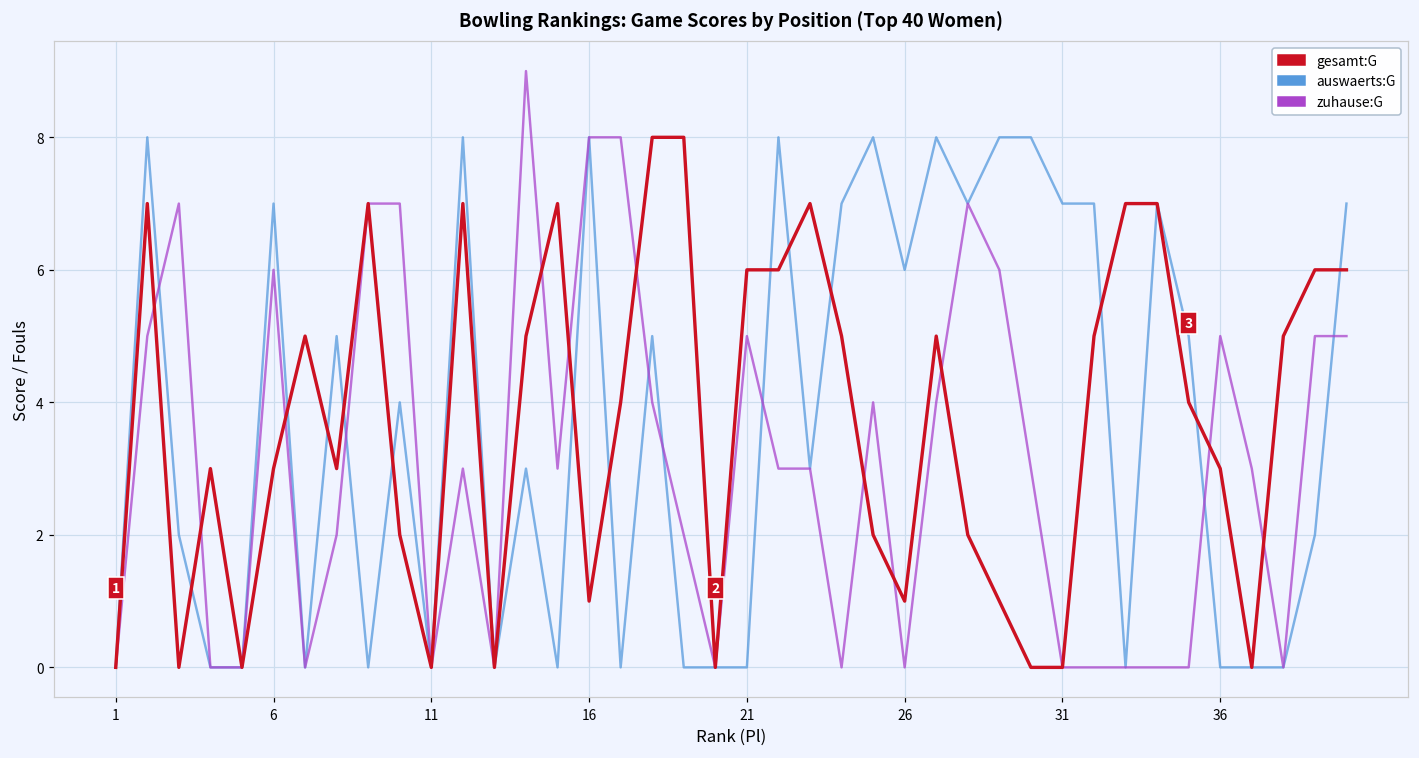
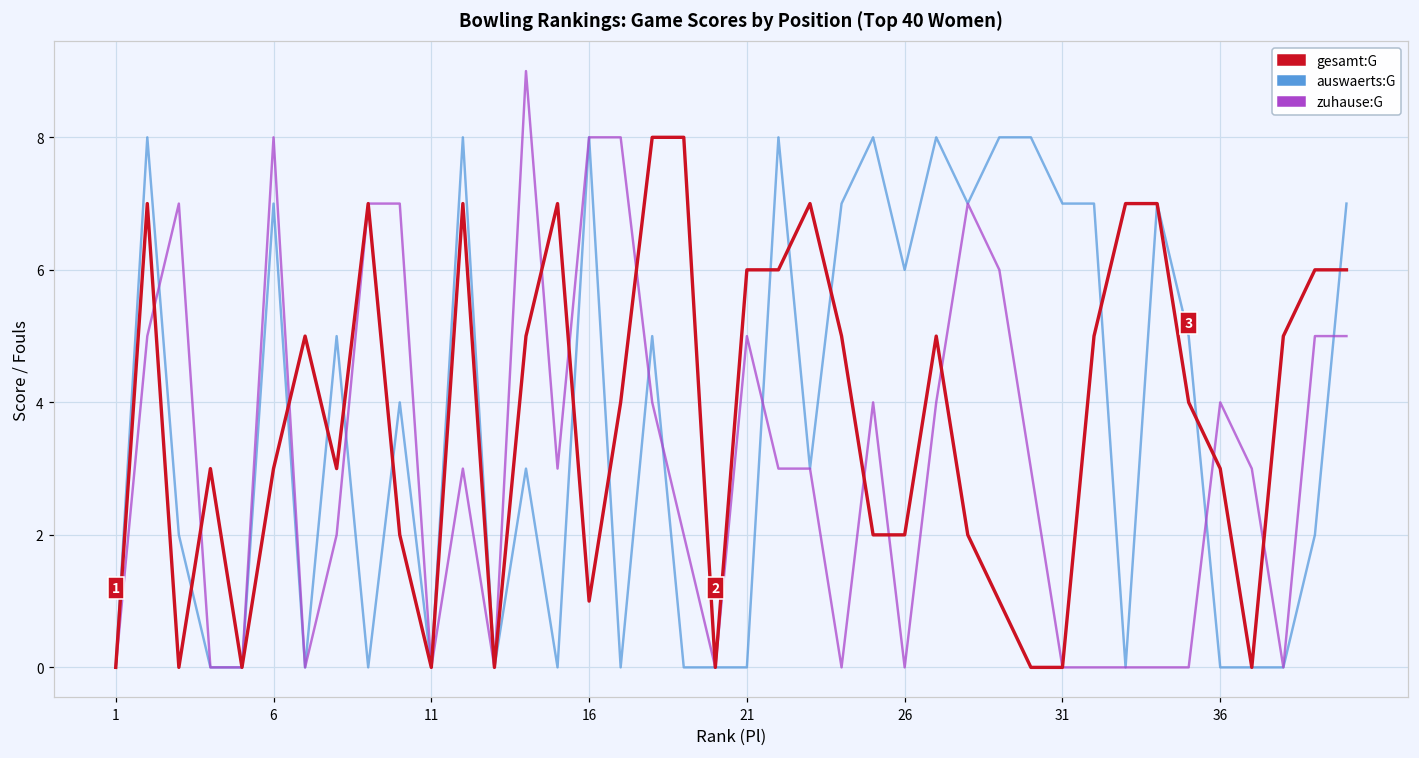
  {
    "gesamt:G": {
      "6": 3,
      "16": 1,
      "21": 6,
-     "26": 1,
+     "26": 2,
      "36": 3
    },
    "auswaerts:G": {
      "6": 7,
      "21": 0,
      "26": 6,
      "31": 7,
      "36": 0
    },
    "zuhause:G": {
-     "6": 6,
+     "6": 8,
      "21": 5,
      "26": 0,
-     "36": 5
+     "36": 4
    }
  }
